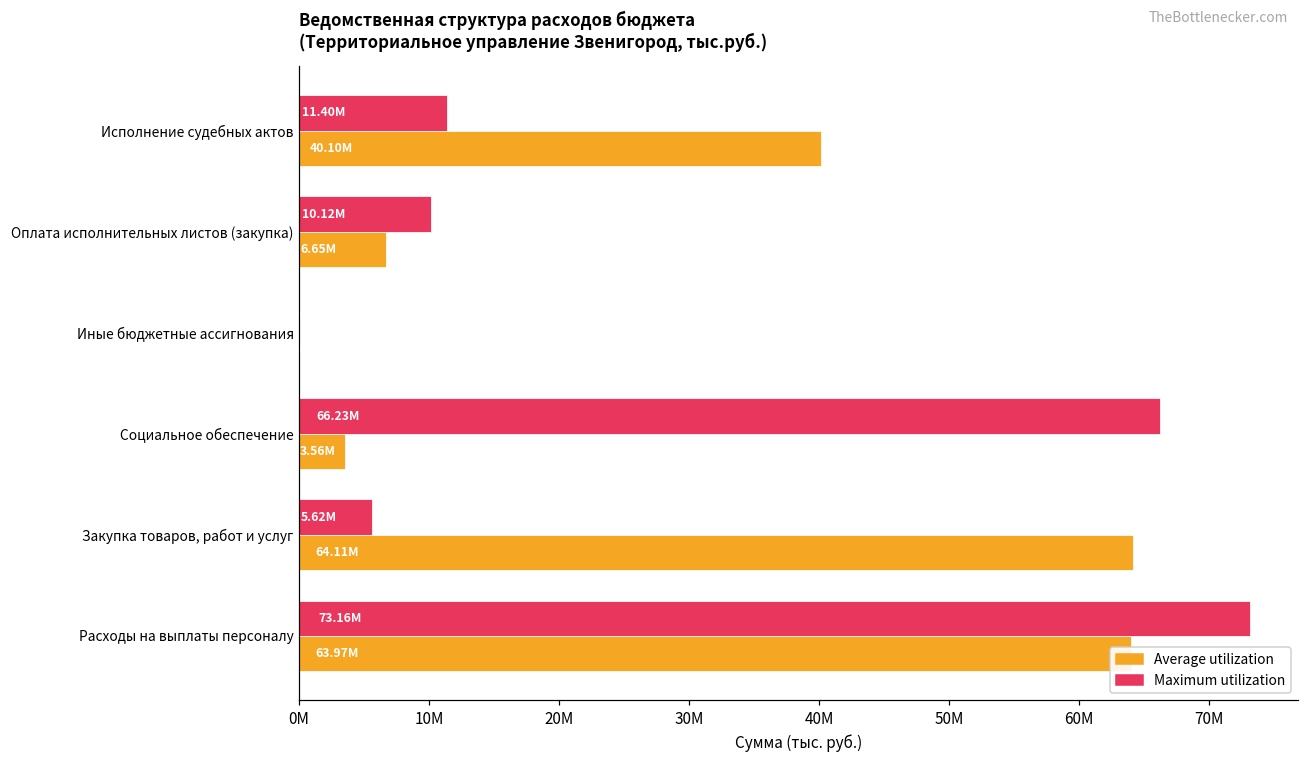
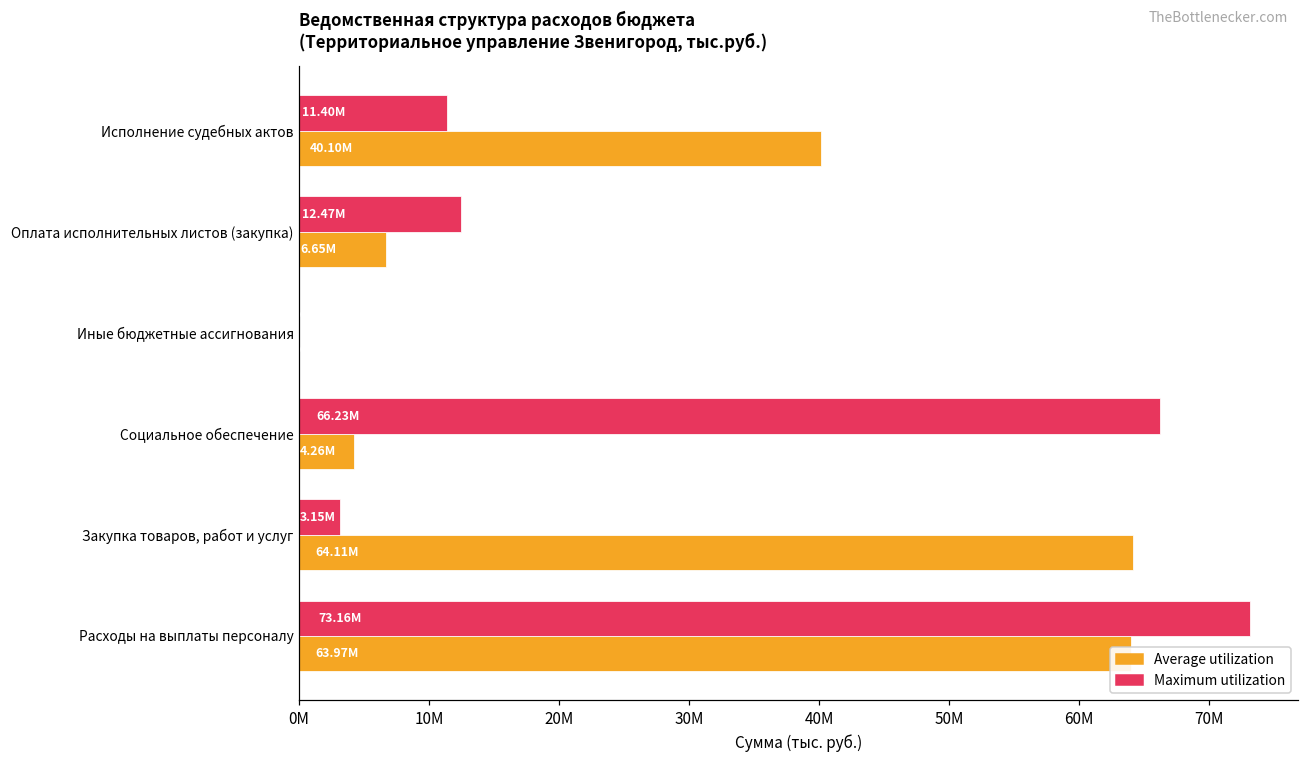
  {
    "Average utilization": {
      "Исполнение судебных актов": "40.10M",
      "Оплата исполнительных листов (закупка)": "6.65M",
-     "Социальное обеспечение": "3.56M",
+     "Социальное обеспечение": "4.26M",
      "Закупка товаров, работ и услуг": "64.11M"
    },
    "Maximum utilization": {
      "Исполнение судебных актов": "11.40M",
-     "Оплата исполнительных листов (закупка)": "10.12M",
+     "Оплата исполнительных листов (закупка)": "12.47M",
      "Социальное обеспечение": "66.23M",
-     "Закупка товаров, работ и услуг": "5.62M",
+     "Закупка товаров, работ и услуг": "3.15M",
      "Расходы на выплаты персоналу": "73.16M"
    }
  }
